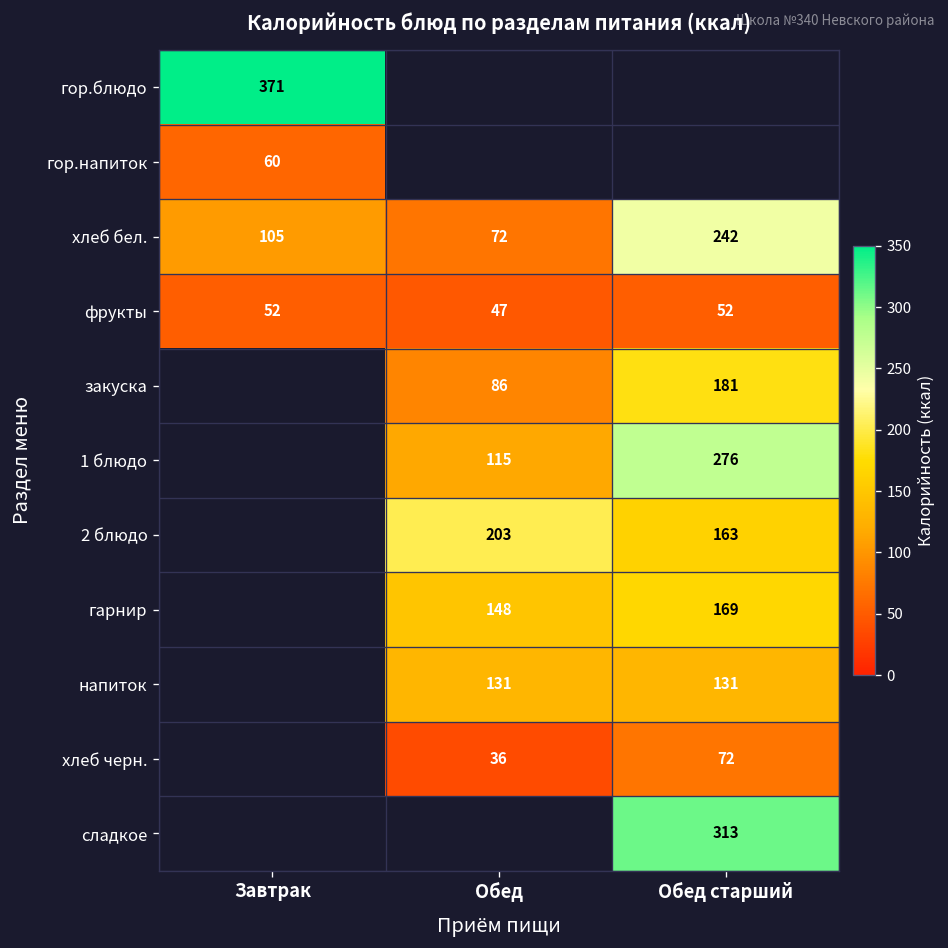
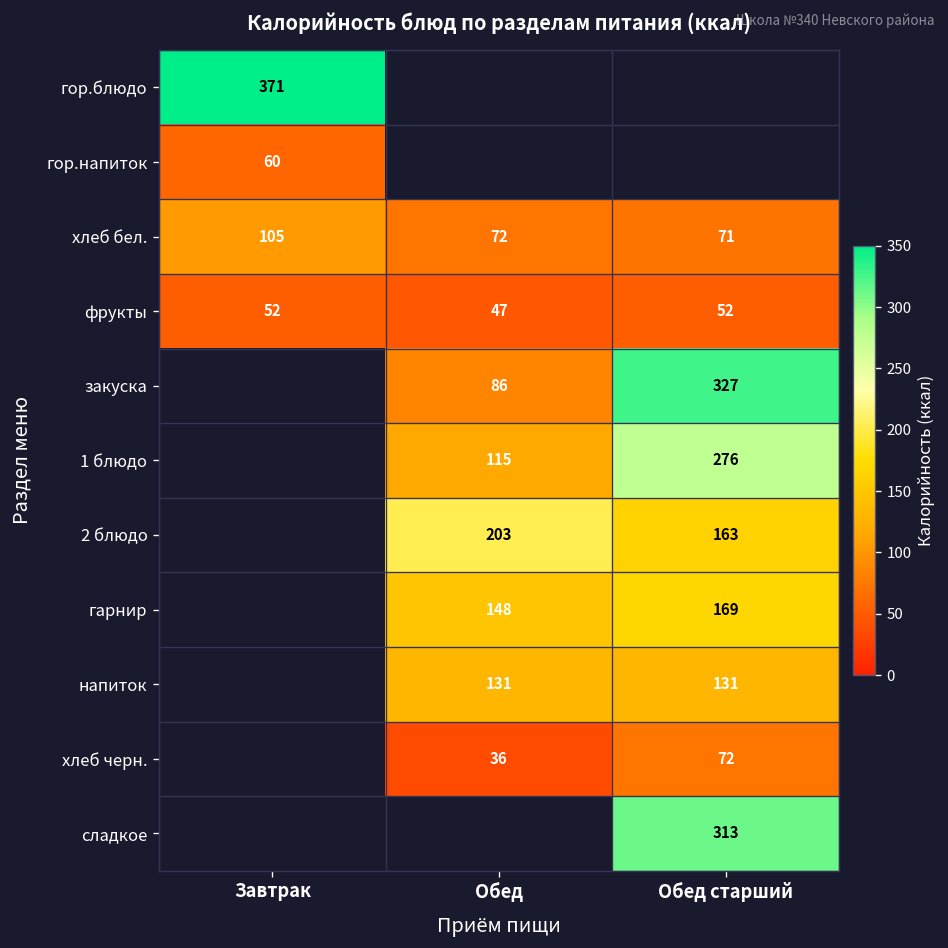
  {
    "гор.блюдо": {
      "Завтрак": 371
    },
    "гор.напиток": {
      "Завтрак": 60
    },
    "хлеб бел.": {
      "Завтрак": 105,
      "Обед": 72,
-     "Обед старший": 242
+     "Обед старший": 71
    },
    "фрукты": {
      "Завтрак": 52,
      "Обед": 47,
      "Обед старший": 52
    },
    "закуска": {
      "Обед": 86,
-     "Обед старший": 181
+     "Обед старший": 327
    },
    "1 блюдо": {
      "Обед": 115,
      "Обед старший": 276
    },
    "2 блюдо": {
      "Обед": 203,
      "Обед старший": 163
    },
    "гарнир": {
      "Обед": 148,
      "Обед старший": 169
    },
    "напиток": {
      "Обед": 131,
      "Обед старший": 131
    },
    "хлеб черн.": {
      "Обед": 36,
      "Обед старший": 72
    },
    "сладкое": {
      "Обед старший": 313
    }
  }
